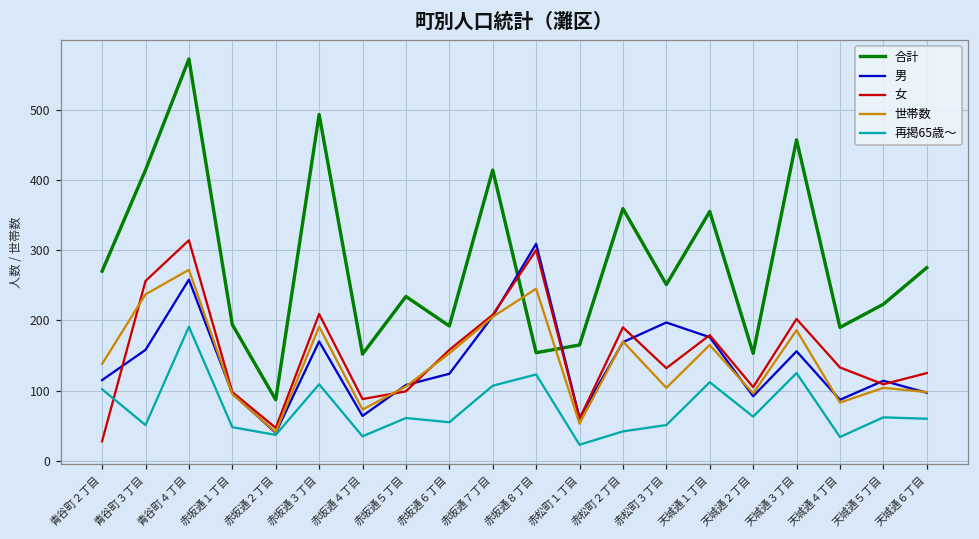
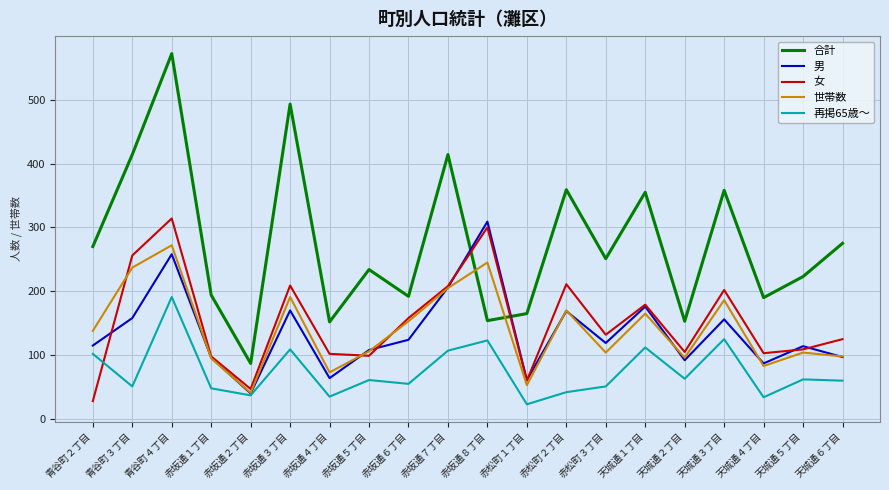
  {
    "合計": {
      "青谷町２丁目": 270,
      "青谷町３丁目": 410,
      "青谷町４丁目": 570,
      "赤坂通１丁目": 190,
      "赤坂通２丁目": 90,
      "赤坂通３丁目": 490,
      "赤坂通４丁目": 150,
      "赤坂通５丁目": 230,
      "赤坂通６丁目": 190,
      "赤坂通７丁目": 410,
      "赤坂通８丁目": 150,
      "赤松町１丁目": 170,
      "赤松町２丁目": 360,
      "赤松町３丁目": 250,
      "天城通１丁目": 360,
      "天城通２丁目": 150,
-     "天城通３丁目": 460,
+     "天城通３丁目": 360,
      "天城通４丁目": 190,
      "天城通５丁目": 220,
      "天城通６丁目": 280
    },
    "男": {
      "青谷町２丁目": 120,
      "青谷町３丁目": 160,
      "青谷町４丁目": 260,
      "赤坂通３丁目": 170,
      "赤坂通４丁目": 60,
      "赤坂通６丁目": 120,
      "赤坂通８丁目": 310,
-     "赤松町３丁目": 200,
+     "赤松町３丁目": 120,
      "天城通３丁目": 160,
      "天城通４丁目": 90,
      "天城通５丁目": 110
    },
    "女": {
      "青谷町２丁目": 30,
      "青谷町３丁目": 260,
      "青谷町４丁目": 310,
      "赤坂通２丁目": 50,
      "赤坂通３丁目": 210,
-     "赤坂通４丁目": 90,
+     "赤坂通４丁目": 100,
      "赤坂通５丁目": 100,
      "赤坂通６丁目": 160,
      "赤坂通８丁目": 300,
-     "赤松町２丁目": 190,
+     "赤松町２丁目": 210,
      "赤松町３丁目": 130,
      "天城通２丁目": 110,
      "天城通３丁目": 200,
-     "天城通４丁目": 130,
+     "天城通４丁目": 100,
      "天城通５丁目": 110,
      "天城通６丁目": 130
    },
    "世帯数": {
      "青谷町２丁目": 140,
      "青谷町３丁目": 240,
      "青谷町４丁目": 270,
      "赤坂通３丁目": 190,
      "赤坂通４丁目": 70,
      "赤坂通６丁目": 150,
      "赤坂通８丁目": 250,
      "赤松町１丁目": 50,
      "赤松町３丁目": 100,
      "天城通１丁目": 170,
      "天城通３丁目": 190,
      "天城通４丁目": 80,
      "天城通５丁目": 100
    },
    "再掲65歳～": {
      "青谷町２丁目": 100,
      "青谷町３丁目": 50,
      "青谷町４丁目": 190,
      "赤坂通１丁目": 50,
      "赤坂通３丁目": 110,
      "赤坂通４丁目": 40,
      "赤坂通５丁目": 60,
      "赤坂通６丁目": 60,
      "赤坂通７丁目": 110,
      "赤坂通８丁目": 120,
      "赤松町１丁目": 20,
      "赤松町２丁目": 40,
      "赤松町３丁目": 50,
      "天城通１丁目": 110,
      "天城通２丁目": 60,
      "天城通３丁目": 130,
      "天城通４丁目": 30,
      "天城通５丁目": 60,
      "天城通６丁目": 60
    }
  }
